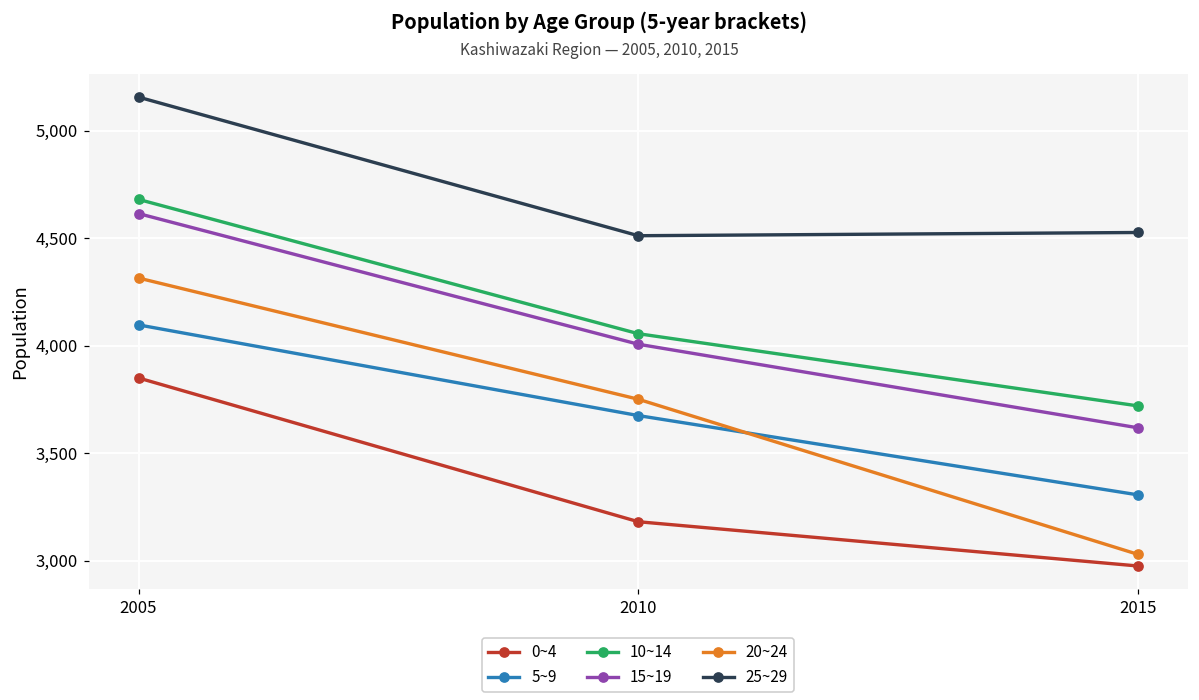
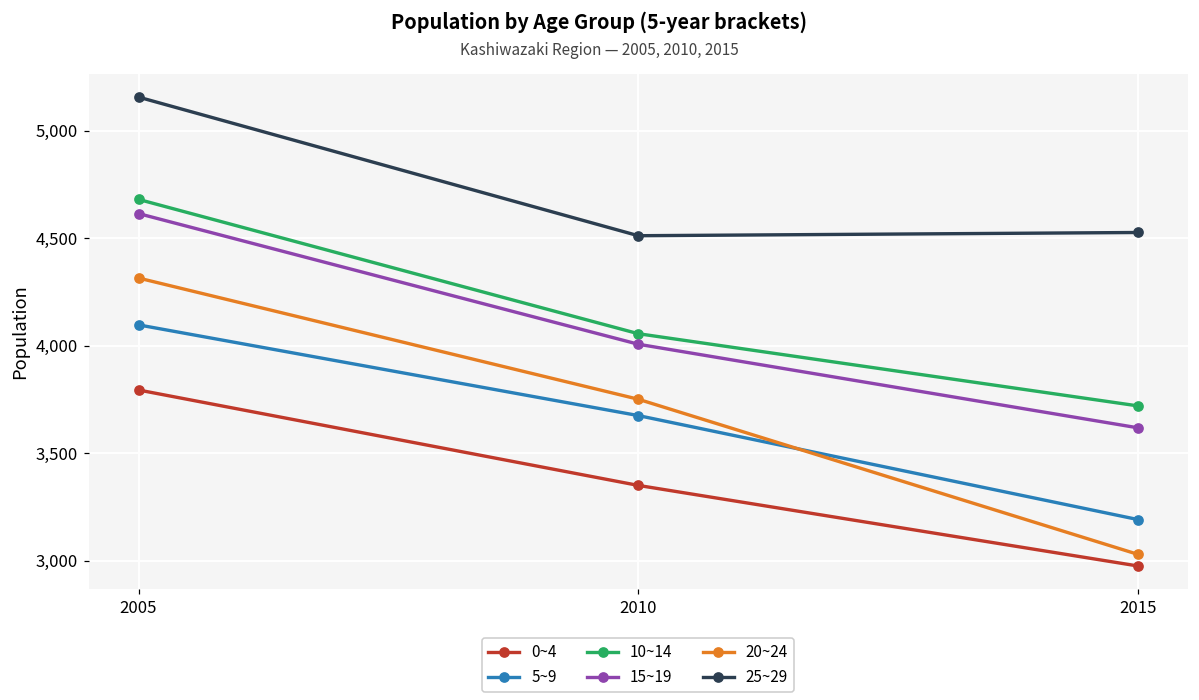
  {
    "0~4": {
-     "2005": "3,850",
-     "2010": "3,180",
+     "2005": "3,790",
+     "2010": "3,350",
      "2015": "2,980"
    },
    "5~9": {
      "2005": "4,100",
      "2010": "3,680",
-     "2015": "3,310"
+     "2015": "3,190"
    },
    "10~14": {
      "2005": "4,680",
      "2010": "4,060",
      "2015": "3,720"
    },
    "15~19": {
      "2005": "4,620",
      "2010": "4,010",
      "2015": "3,620"
    },
    "20~24": {
      "2005": "4,320",
      "2010": "3,750",
      "2015": "3,030"
    },
    "25~29": {
      "2005": "5,160",
      "2010": "4,510",
      "2015": "4,530"
    }
  }
